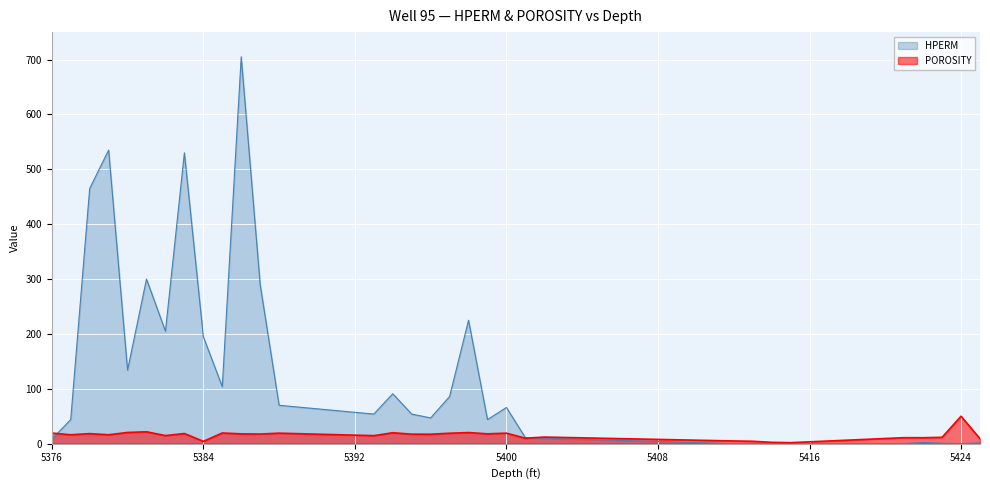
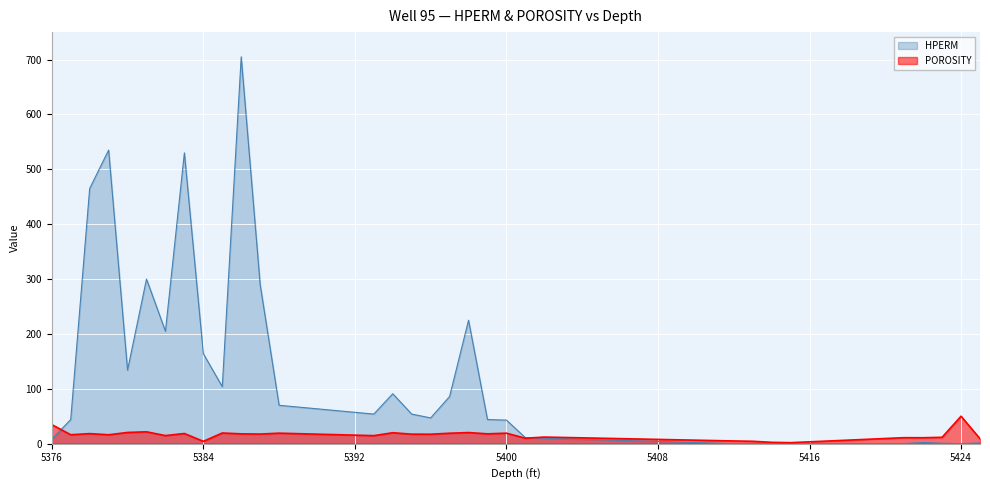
  {
    "HPERM": {
      "5376": 10,
-     "5384": 200,
-     "5400": 70,
+     "5384": 160,
+     "5400": 40,
      "5424": 0
    },
    "POROSITY": {
-     "5376": 20,
+     "5376": 30,
      "5384": 0,
      "5400": 20,
      "5424": 50
    }
  }
